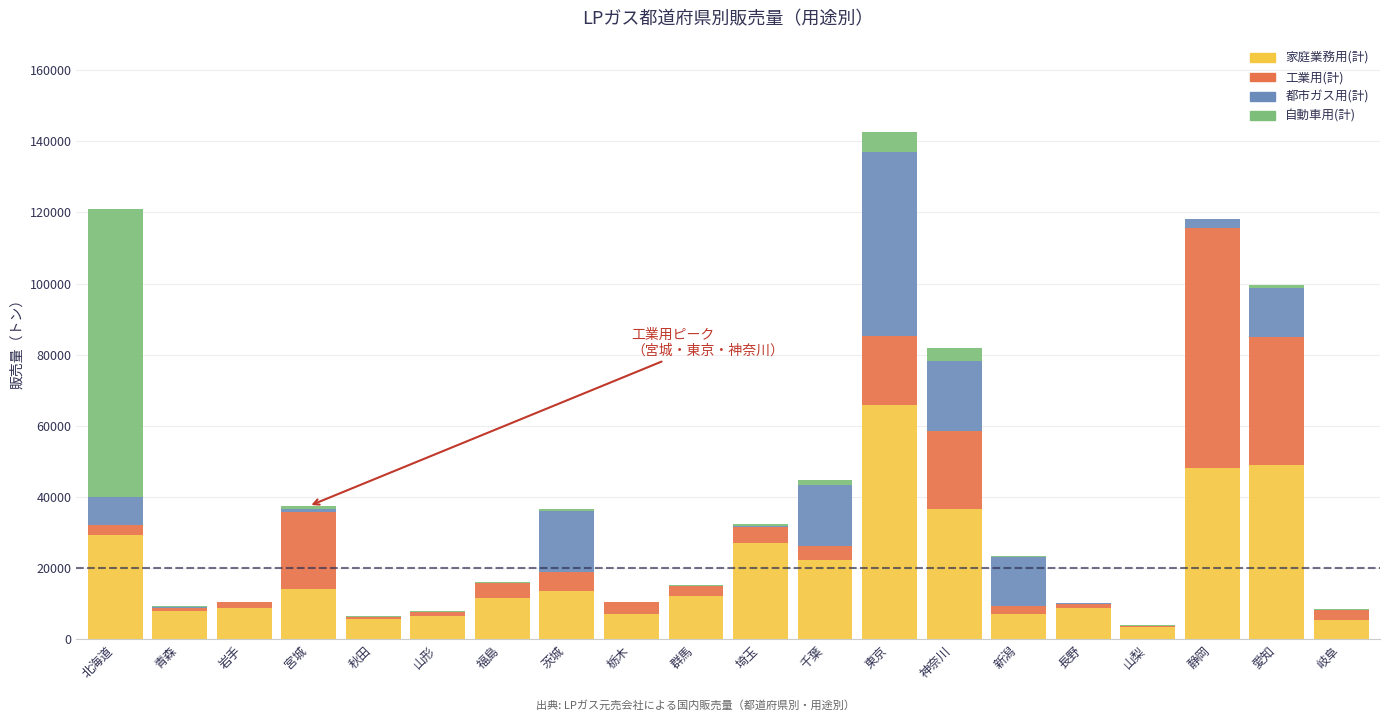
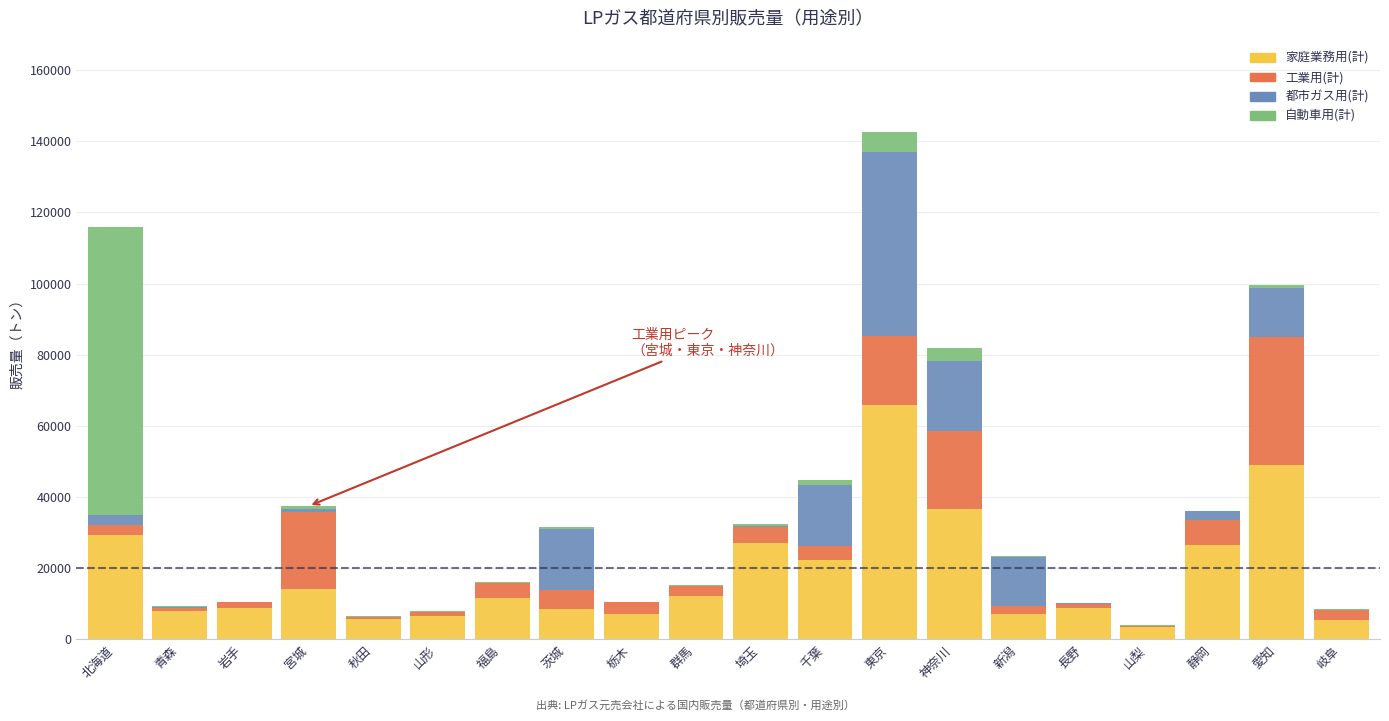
  {
    "家庭業務用(計)": {
      "北海道": 29000,
      "青森": 8000,
      "岩手": 9000,
      "宮城": 14000,
      "秋田": 6000,
      "山形": 6000,
      "福島": 12000,
-     "茨城": 14000,
+     "茨城": 9000,
      "栃木": 7000,
      "群馬": 12000,
      "埼玉": 27000,
      "千葉": 22000,
      "東京": 66000,
      "神奈川": 37000,
      "新潟": 7000,
      "長野": 9000,
      "山梨": 3000,
-     "静岡": 48000,
+     "静岡": 27000,
      "愛知": 49000,
      "岐阜": 6000
    },
    "工業用(計)": {
      "北海道": 3000,
      "青森": 1000,
      "岩手": 2000,
      "宮城": 22000,
      "山形": 1000,
      "福島": 4000,
      "茨城": 5000,
      "栃木": 3000,
      "群馬": 3000,
      "埼玉": 5000,
      "千葉": 4000,
      "東京": 20000,
      "神奈川": 22000,
      "新潟": 2000,
      "長野": 1000,
-     "静岡": 68000,
+     "静岡": 7000,
      "愛知": 36000,
      "岐阜": 3000
    },
    "都市ガス用(計)": {
-     "北海道": 8000,
+     "北海道": 3000,
      "宮城": 1000,
      "茨城": 17000,
      "千葉": 17000,
      "東京": 52000,
      "神奈川": 20000,
      "新潟": 14000,
      "静岡": 2000,
      "愛知": 14000,
      "岐阜": 0
    },
    "自動車用(計)": {
      "北海道": 81000,
      "宮城": 1000,
      "埼玉": 1000,
      "千葉": 1000,
      "東京": 6000,
      "神奈川": 4000
    }
  }
